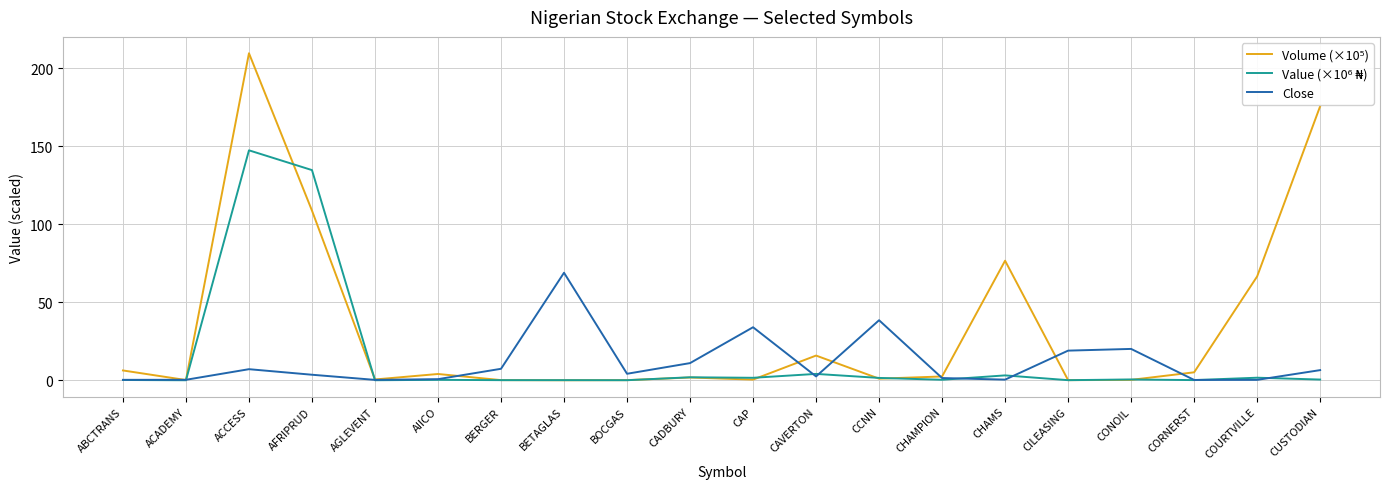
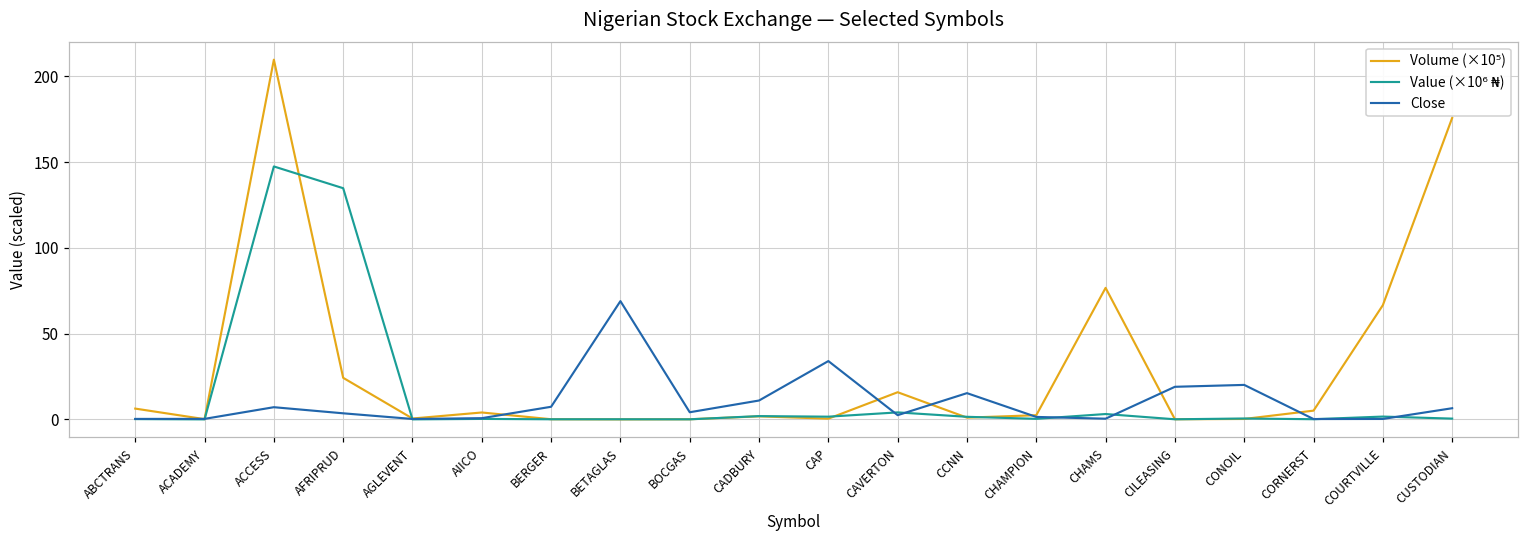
  {
    "Volume (×10⁵)": {
      "ABCTRANS": 6,
      "ACCESS": 210,
-     "AFRIPRUD": 109,
+     "AFRIPRUD": 24,
      "AIICO": 4,
      "CAVERTON": 16,
      "CHAMS": 77,
      "CORNERST": 5,
      "COURTVILLE": 67,
      "CUSTODIAN": 176
    },
    "Value (×10⁶ ₦)": {
      "ACCESS": 147,
      "AFRIPRUD": 135,
      "CHAMS": 3,
      "CUSTODIAN": 0
    },
    "Close": {
      "ACCESS": 7,
      "AFRIPRUD": 4,
      "BERGER": 7,
      "BETAGLAS": 69,
      "BOCGAS": 4,
      "CADBURY": 11,
      "CAP": 34,
-     "CCNN": 39,
+     "CCNN": 15,
      "CHAMS": 0,
      "CILEASING": 19,
      "CONOIL": 20,
      "CUSTODIAN": 7
    }
  }
